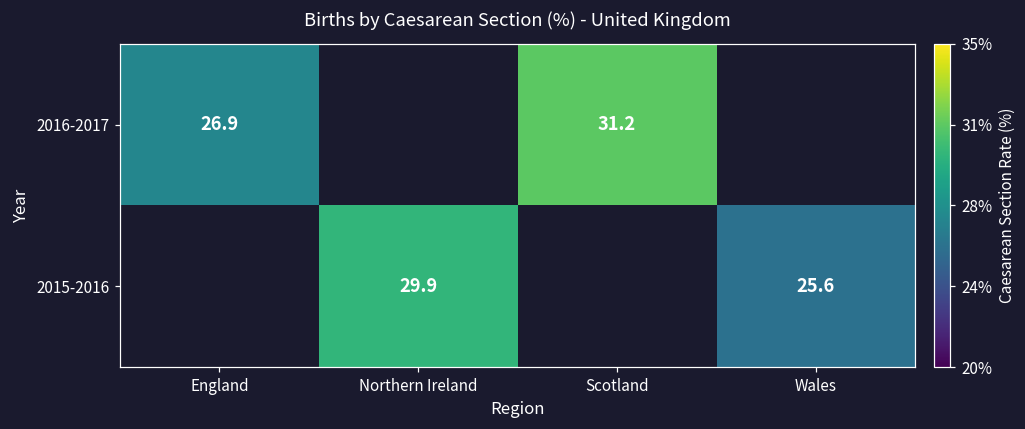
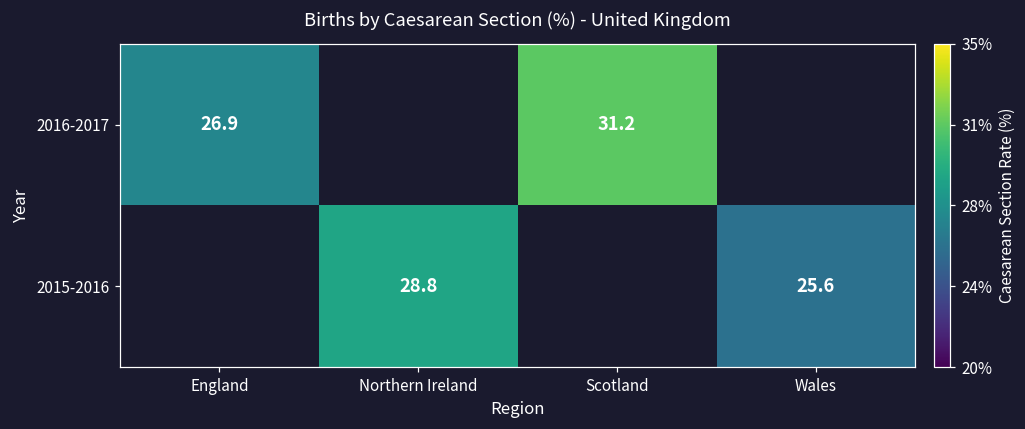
  {
    "2016-2017": {
      "England": 26.9,
      "Scotland": 31.2
    },
    "2015-2016": {
-     "Northern Ireland": 29.9,
+     "Northern Ireland": 28.8,
      "Wales": 25.6
    }
  }
